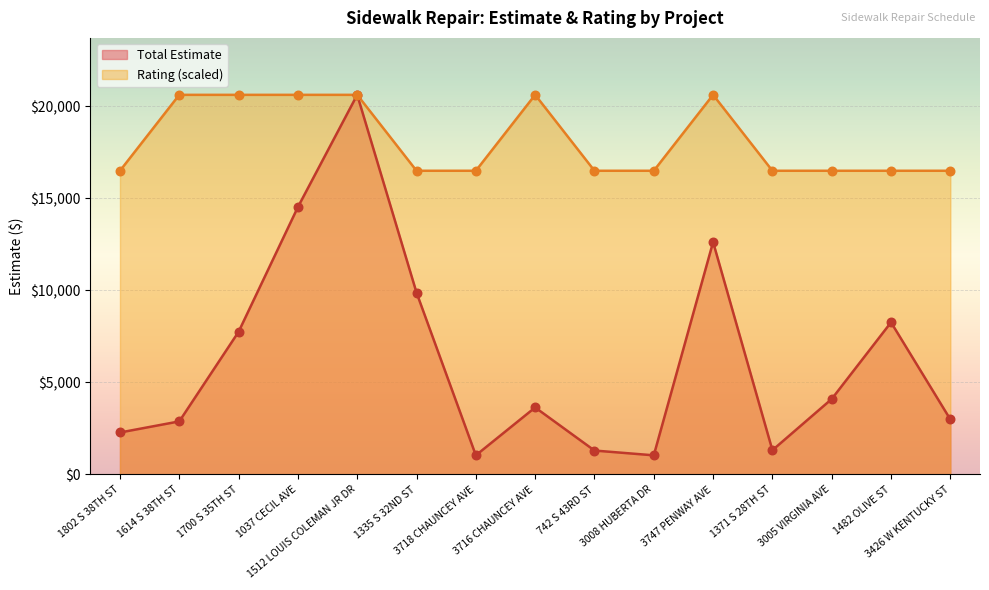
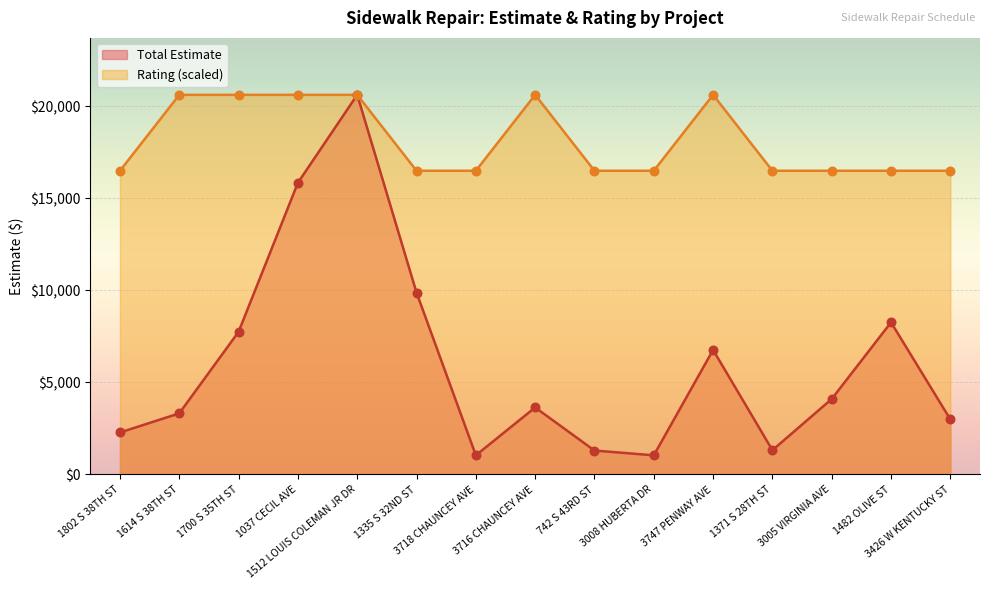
  {
    "Total Estimate": {
      "1802 S 38TH ST": "$2,300",
-     "1614 S 38TH ST": "$2,900",
+     "1614 S 38TH ST": "$3,300",
      "1700 S 35TH ST": "$7,800",
-     "1037 CECIL AVE": "$14,500",
+     "1037 CECIL AVE": "$15,800",
      "1335 S 32ND ST": "$9,900",
      "3718 CHAUNCEY AVE": "$1,000",
      "3716 CHAUNCEY AVE": "$3,600",
      "742 S 43RD ST": "$1,300",
      "3008 HUBERTA DR": "$1,000",
-     "3747 PENWAY AVE": "$12,600",
+     "3747 PENWAY AVE": "$6,800",
      "1371 S 28TH ST": "$1,300",
      "3005 VIRGINIA AVE": "$4,100",
      "1482 OLIVE ST": "$8,300",
      "3426 W KENTUCKY ST": "$3,000"
    },
    "Rating (scaled)": {
      "1802 S 38TH ST": "$16,500",
      "1614 S 38TH ST": "$20,600",
      "1700 S 35TH ST": "$20,600",
      "1037 CECIL AVE": "$20,600",
      "1335 S 32ND ST": "$16,500",
      "3718 CHAUNCEY AVE": "$16,500",
      "3716 CHAUNCEY AVE": "$20,600",
      "742 S 43RD ST": "$16,500",
      "3008 HUBERTA DR": "$16,500",
      "3747 PENWAY AVE": "$20,600",
      "1371 S 28TH ST": "$16,500",
      "3005 VIRGINIA AVE": "$16,500",
      "1482 OLIVE ST": "$16,500",
      "3426 W KENTUCKY ST": "$16,500"
    }
  }
